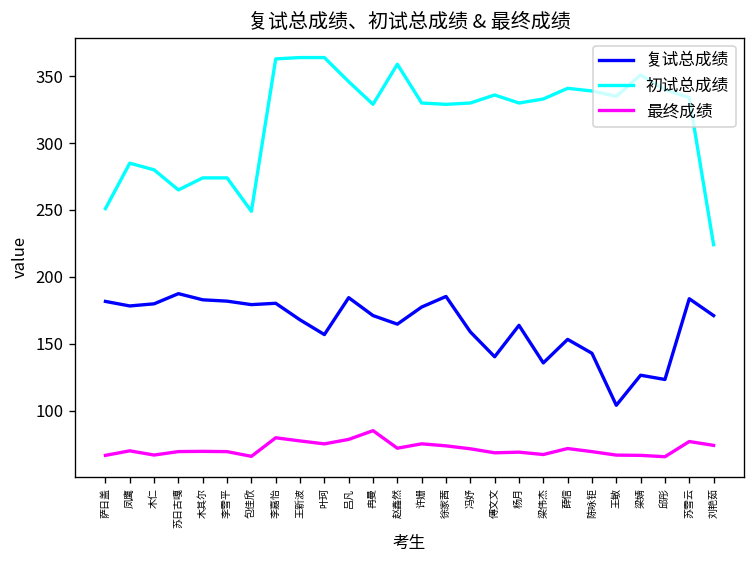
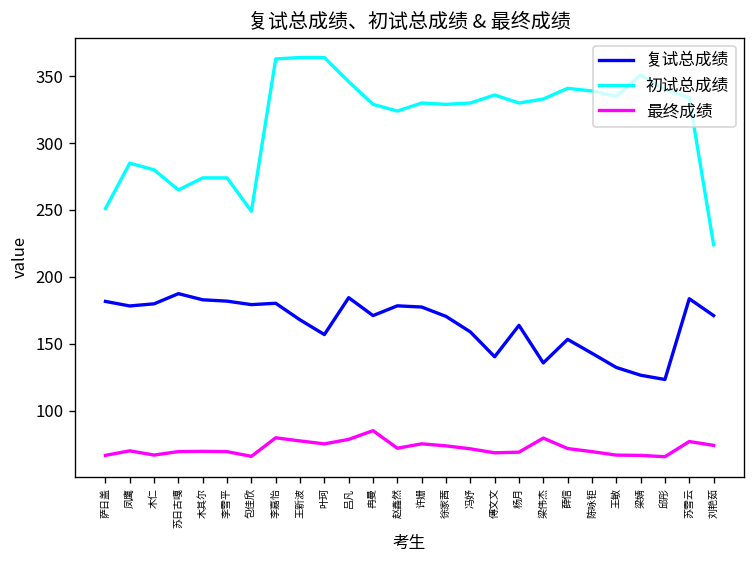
  {
    "复试总成绩": {
      "萨日盖": 182,
      "凤鹰": 178,
      "木仁": 180,
      "苏日古嘎": 187,
      "木其尔": 183,
      "李雪平": 182,
      "包佳欣": 179,
      "李嘉怡": 180,
      "王新波": 168,
      "叶珂": 157,
      "吕凡": 184,
      "冉曼": 171,
-     "赵鑫然": 165,
+     "赵鑫然": 178,
      "许姗": 177,
-     "徐家茜": 185,
+     "徐家茜": 170,
      "冯妤": 159,
      "傅文文": 140,
      "杨月": 164,
      "梁伟杰": 136,
      "薛信": 153,
      "陈咏钜": 143,
-     "王敏": 104,
+     "王敏": 132,
      "梁婧": 126,
      "邱彤": 123,
      "苏雪云": 184,
      "刘艳茹": 171
    },
    "初试总成绩": {
      "萨日盖": 251,
      "凤鹰": 285,
      "木仁": 280,
      "苏日古嘎": 265,
      "木其尔": 274,
      "李雪平": 274,
      "包佳欣": 249,
      "李嘉怡": 363,
      "王新波": 364,
      "叶珂": 364,
      "吕凡": 346,
      "冉曼": 329,
-     "赵鑫然": 359,
+     "赵鑫然": 324,
      "许姗": 330,
      "徐家茜": 329,
      "冯妤": 330,
      "傅文文": 336,
      "杨月": 330,
      "梁伟杰": 333,
      "薛信": 341,
      "陈咏钜": 339,
      "刘艳茹": 224
    },
    "最终成绩": {
      "萨日盖": 66,
      "凤鹰": 70,
      "木仁": 67,
      "苏日古嘎": 69,
      "木其尔": 69,
      "李雪平": 69,
      "包佳欣": 66,
      "李嘉怡": 80,
      "王新波": 77,
      "叶珂": 75,
      "吕凡": 78,
      "冉曼": 85,
      "赵鑫然": 72,
      "许姗": 75,
      "徐家茜": 74,
      "冯妤": 71,
      "傅文文": 68,
      "杨月": 69,
-     "梁伟杰": 67,
+     "梁伟杰": 79,
      "薛信": 72,
      "陈咏钜": 69,
      "王敏": 67,
      "梁婧": 66,
      "邱彤": 65,
      "苏雪云": 77,
      "刘艳茹": 74
    }
  }
